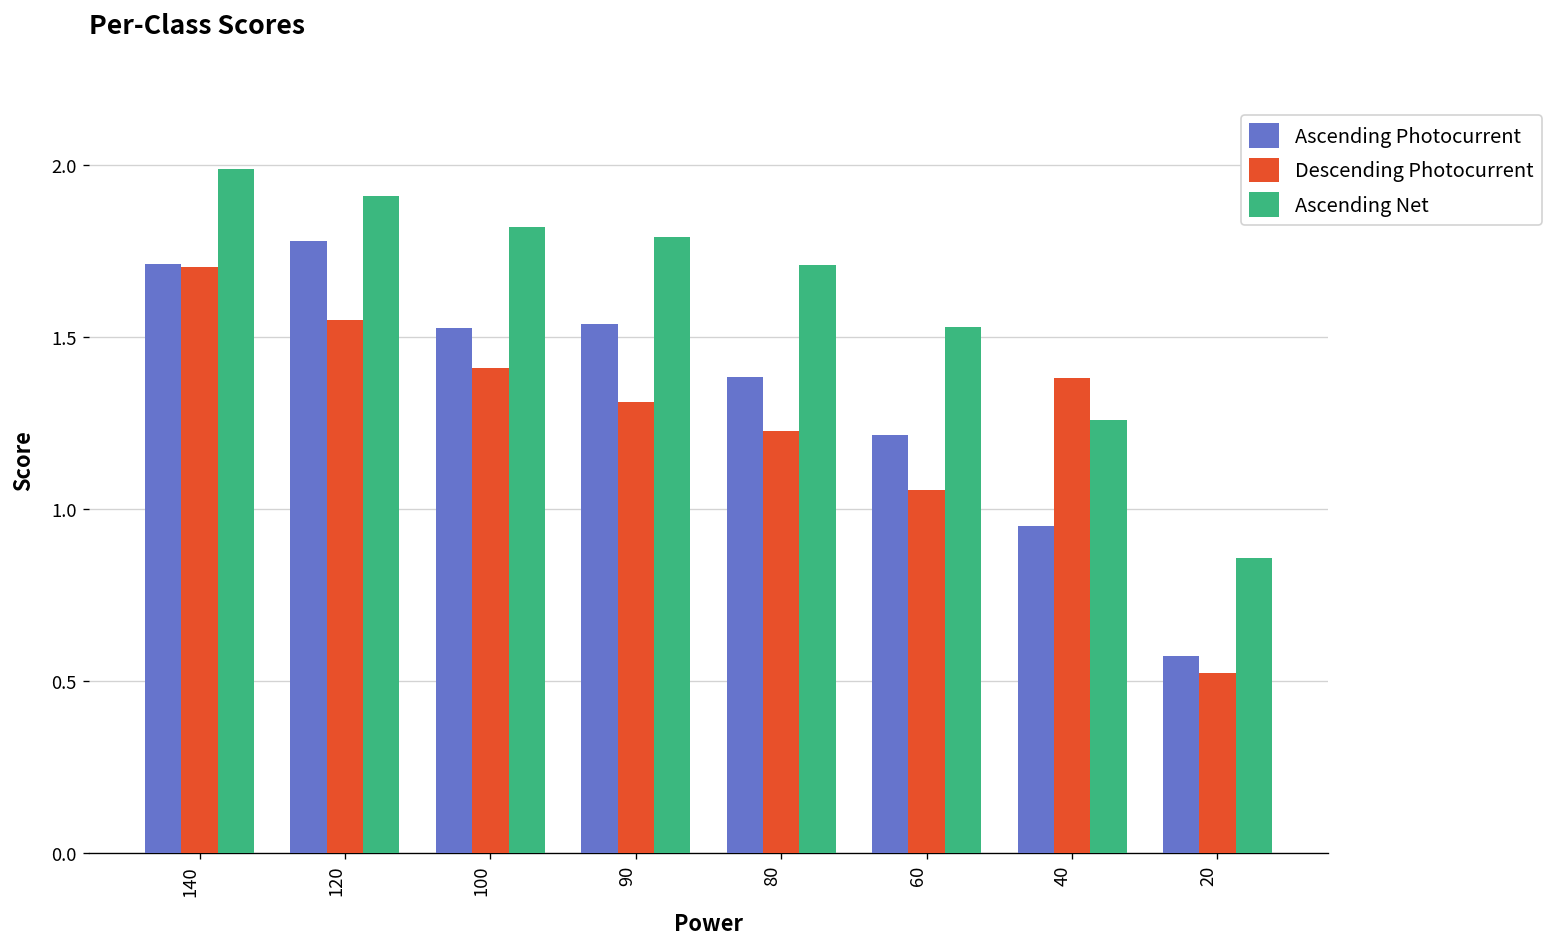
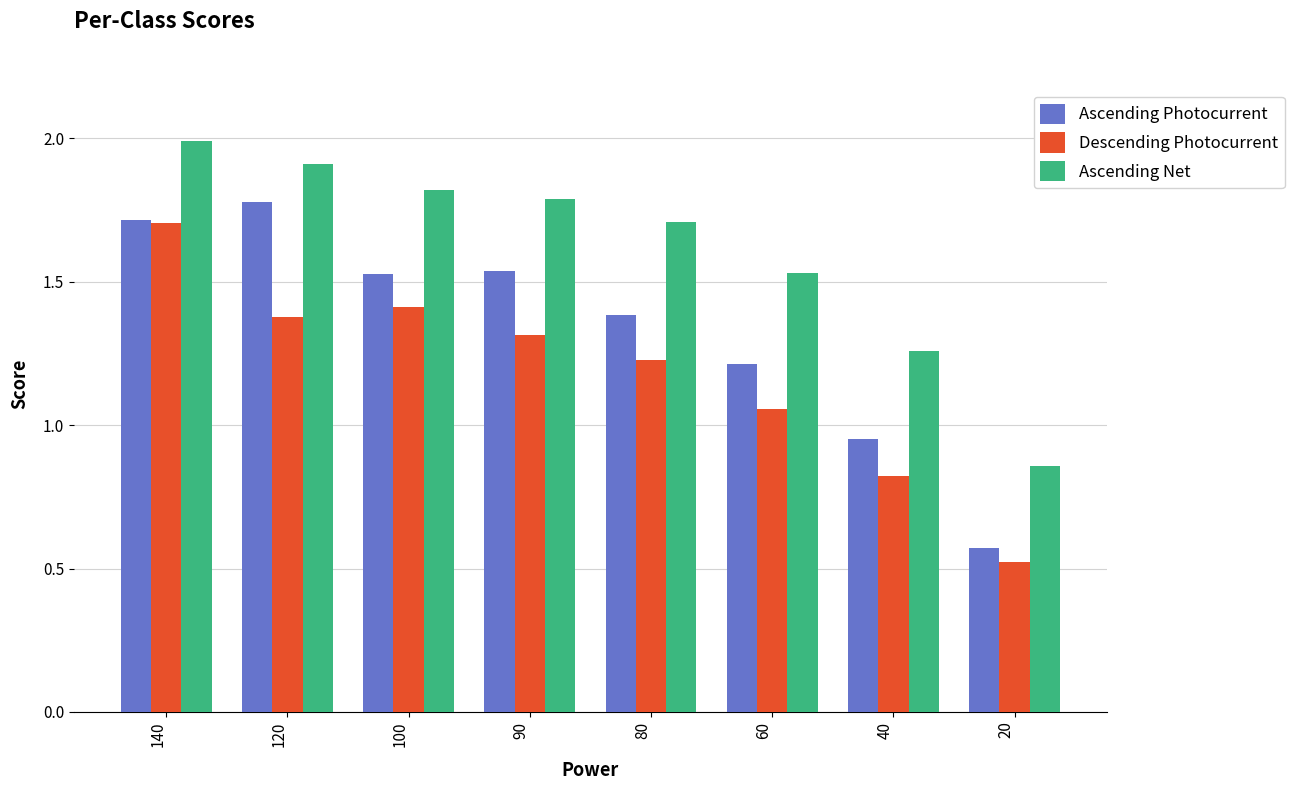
  {
    "Ascending Photocurrent": {
      "140": 1.71,
      "120": 1.78,
      "100": 1.53,
      "90": 1.54,
      "80": 1.38,
      "60": 1.22,
      "40": 0.95,
      "20": 0.57
    },
    "Descending Photocurrent": {
      "140": 1.70,
-     "120": 1.55,
+     "120": 1.38,
      "100": 1.41,
      "90": 1.31,
      "80": 1.23,
      "60": 1.06,
-     "40": 1.38,
+     "40": 0.82,
      "20": 0.52
    },
    "Ascending Net": {
      "140": 1.99,
      "120": 1.91,
      "100": 1.82,
      "90": 1.79,
      "80": 1.71,
      "60": 1.53,
      "40": 1.26,
      "20": 0.86
    }
  }
